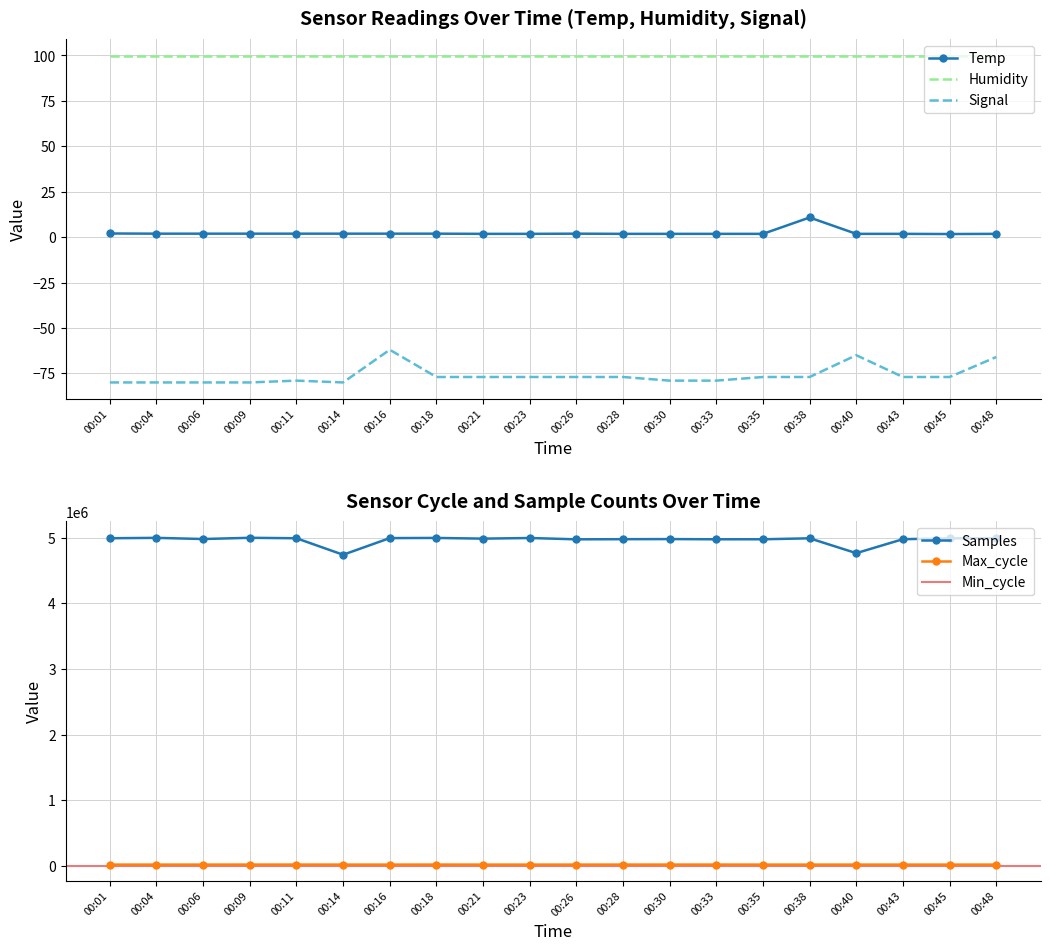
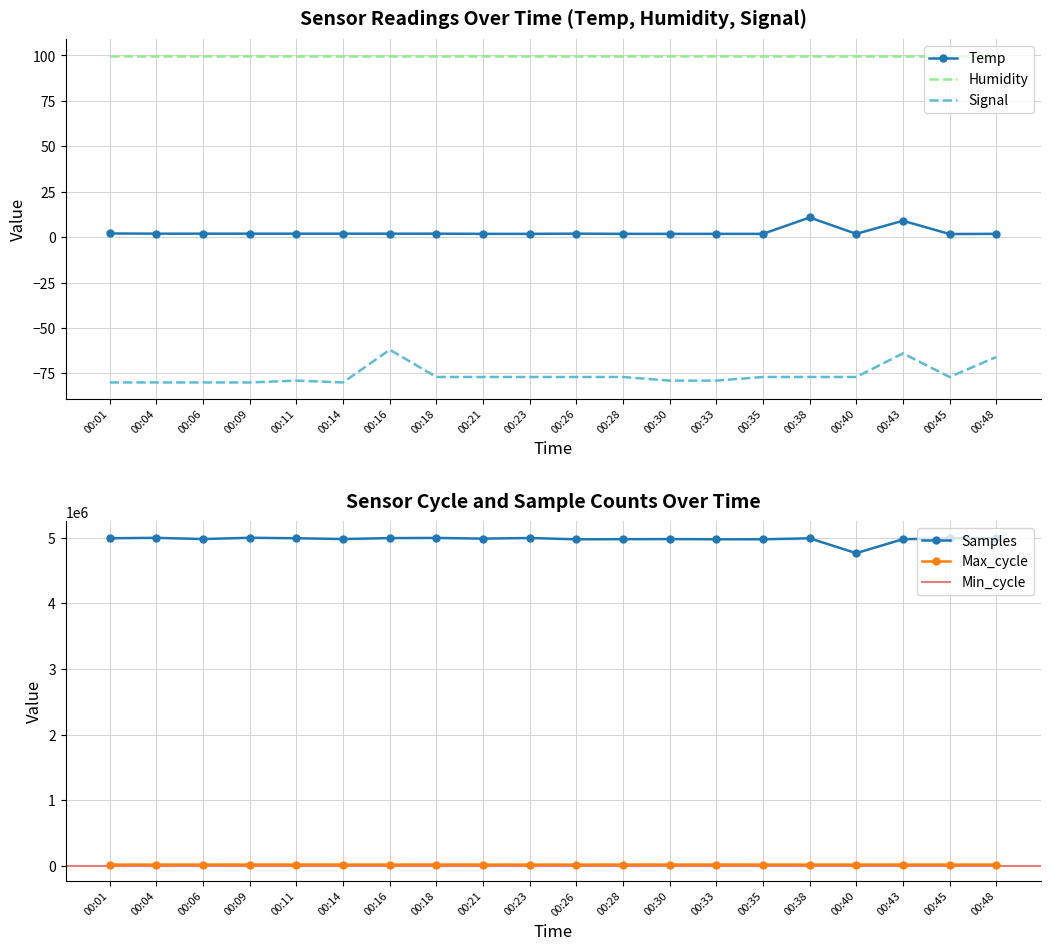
  {
    "Sensor Readings Over Time (Temp, Humidity, Signal)": {
      "Temp": {
        "00:01": 2,
        "00:04": 2,
        "00:06": 2,
        "00:09": 2,
        "00:11": 2,
        "00:14": 2,
        "00:16": 2,
        "00:18": 2,
        "00:21": 2,
        "00:23": 2,
        "00:26": 2,
        "00:28": 2,
        "00:30": 2,
        "00:33": 2,
        "00:35": 2,
        "00:38": 11,
        "00:40": 2,
-       "00:43": 2,
+       "00:43": 9,
        "00:45": 2,
        "00:48": 2
      },
      "Humidity": {
        "00:01": 100,
        "00:04": 100,
        "00:06": 100,
        "00:09": 100,
        "00:11": 100,
        "00:14": 100,
        "00:16": 100,
        "00:18": 100,
        "00:21": 100,
        "00:23": 100,
        "00:26": 100,
        "00:28": 100,
        "00:30": 100,
        "00:33": 100,
        "00:35": 100,
        "00:38": 100,
        "00:40": 100,
        "00:43": 100
      },
      "Signal": {
        "00:01": -80,
        "00:04": -80,
        "00:06": -80,
        "00:09": -80,
        "00:11": -79,
        "00:14": -80,
        "00:16": -62,
        "00:18": -77,
        "00:21": -77,
        "00:23": -77,
        "00:26": -77,
        "00:28": -77,
        "00:30": -79,
        "00:33": -79,
        "00:35": -77,
        "00:38": -77,
-       "00:40": -65,
-       "00:43": -77,
+       "00:40": -77,
+       "00:43": -64,
        "00:45": -77,
        "00:48": -66
      }
    },
    "Sensor Cycle and Sample Counts Over Time": {
      "Samples": {
        "00:01": 5000000,
        "00:04": 5000000,
        "00:06": 5000000,
        "00:09": 5000000,
        "00:11": 5000000,
-       "00:14": 4700000,
+       "00:14": 5000000,
        "00:16": 5000000,
        "00:18": 5000000,
        "00:21": 5000000,
        "00:23": 5000000,
        "00:26": 5000000,
        "00:28": 5000000,
        "00:30": 5000000,
        "00:33": 5000000,
        "00:35": 5000000,
        "00:38": 5000000,
        "00:40": 4800000,
        "00:43": 5000000
      },
      "Max_cycle": {
        "00:01": 0,
        "00:04": 0,
        "00:06": 0,
        "00:09": 0,
        "00:11": 0,
        "00:14": 0,
        "00:16": 0,
        "00:18": 0,
        "00:21": 0,
        "00:23": 0,
        "00:26": 0,
        "00:28": 0,
        "00:30": 0,
        "00:33": 0,
        "00:35": 0,
        "00:38": 0,
        "00:40": 0,
        "00:43": 0,
        "00:45": 0,
        "00:48": 0
      }
    }
  }
